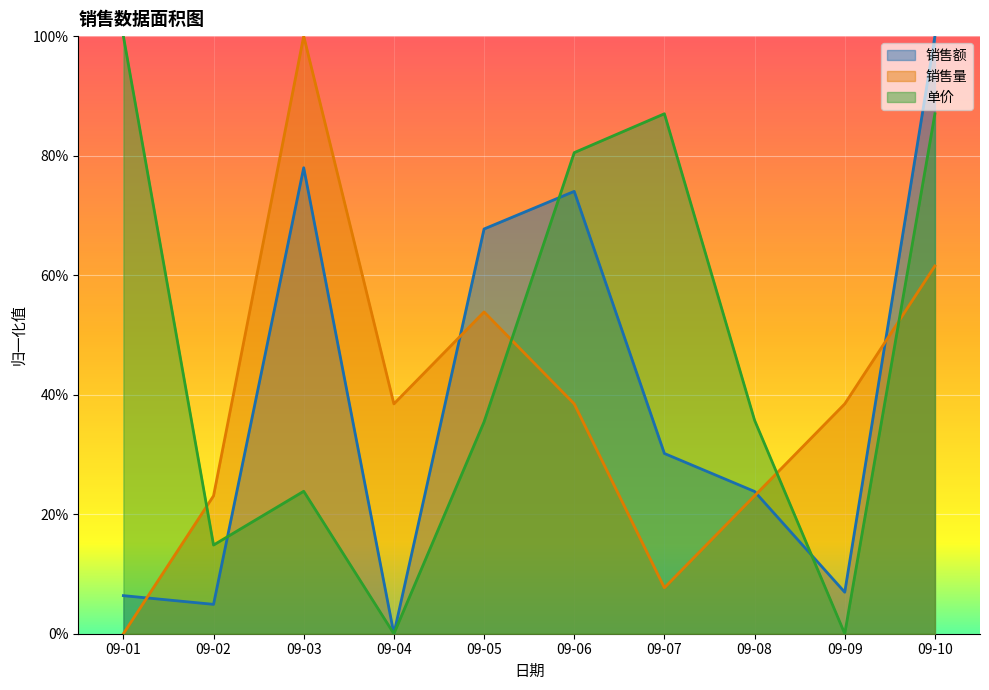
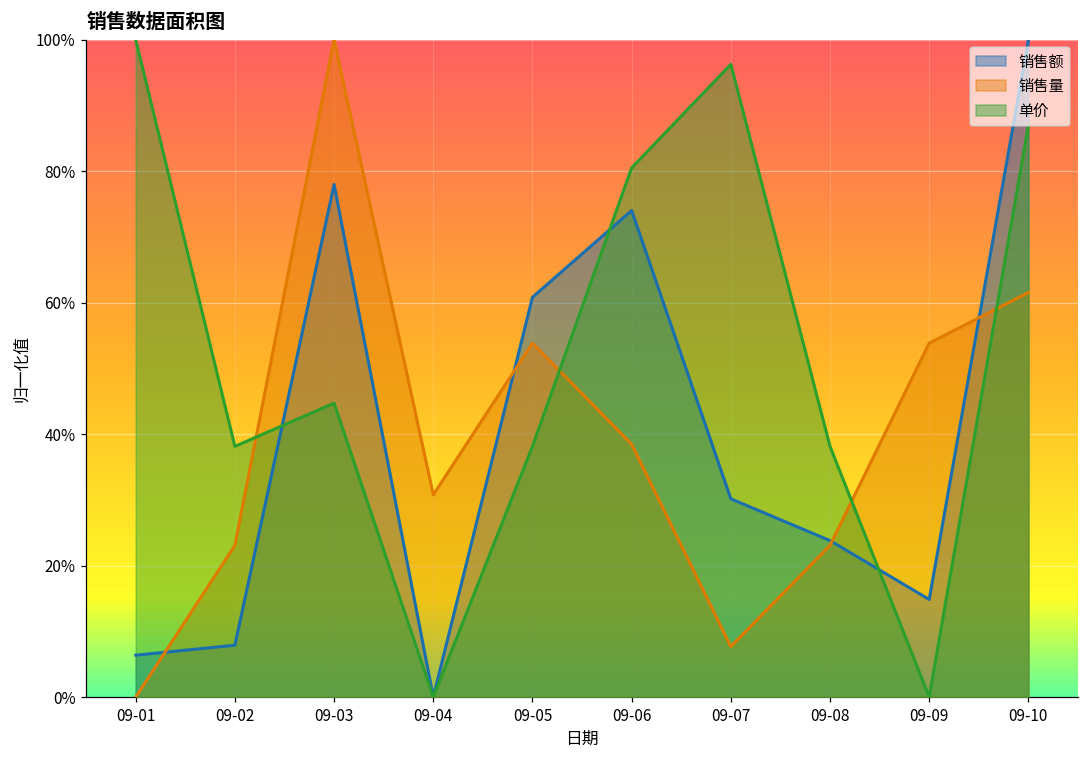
  {
    "销售额": {
      "09-01": "6%",
-     "09-02": "5%",
+     "09-02": "8%",
      "09-03": "78%",
-     "09-05": "68%",
+     "09-05": "61%",
      "09-06": "74%",
      "09-07": "30%",
      "09-08": "24%",
-     "09-09": "7%",
+     "09-09": "15%",
      "09-10": "100%"
    },
    "销售量": {
      "09-01": "0%",
      "09-02": "23%",
      "09-03": "100%",
-     "09-04": "38%",
+     "09-04": "31%",
      "09-05": "54%",
      "09-06": "38%",
      "09-07": "8%",
      "09-08": "23%",
-     "09-09": "38%",
+     "09-09": "54%",
      "09-10": "62%"
    },
    "单价": {
      "09-01": "100%",
-     "09-02": "15%",
-     "09-03": "24%",
-     "09-05": "35%",
+     "09-02": "38%",
+     "09-03": "45%",
+     "09-05": "38%",
      "09-06": "81%",
-     "09-07": "87%",
-     "09-08": "36%",
+     "09-07": "96%",
+     "09-08": "38%",
      "09-09": "0%",
      "09-10": "87%"
    }
  }
